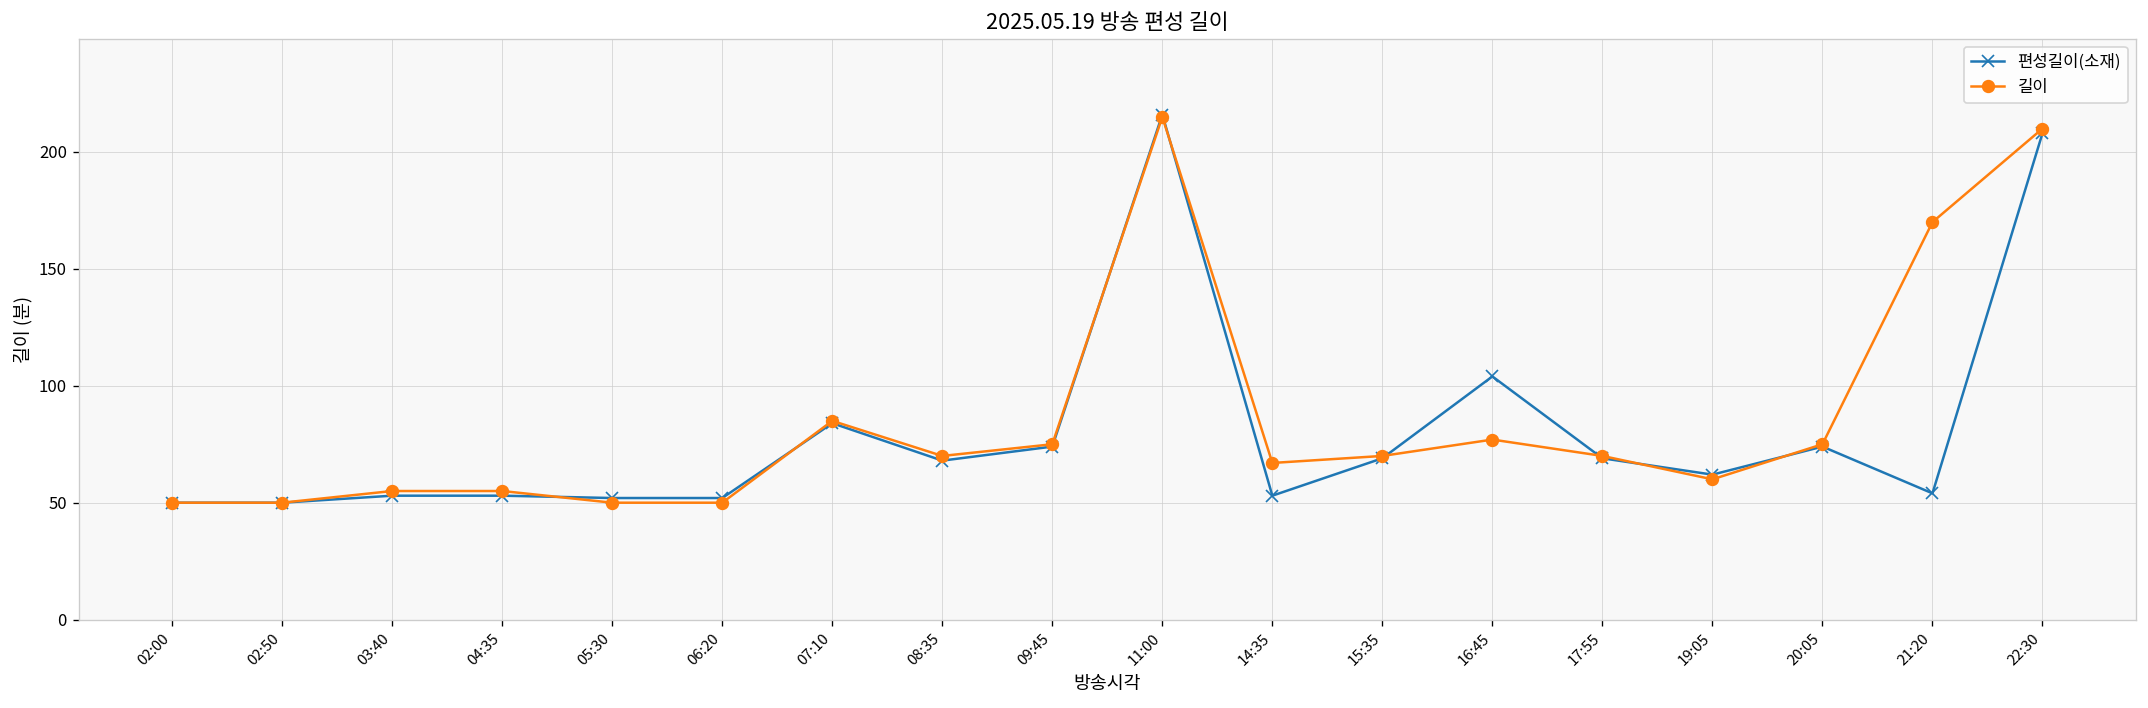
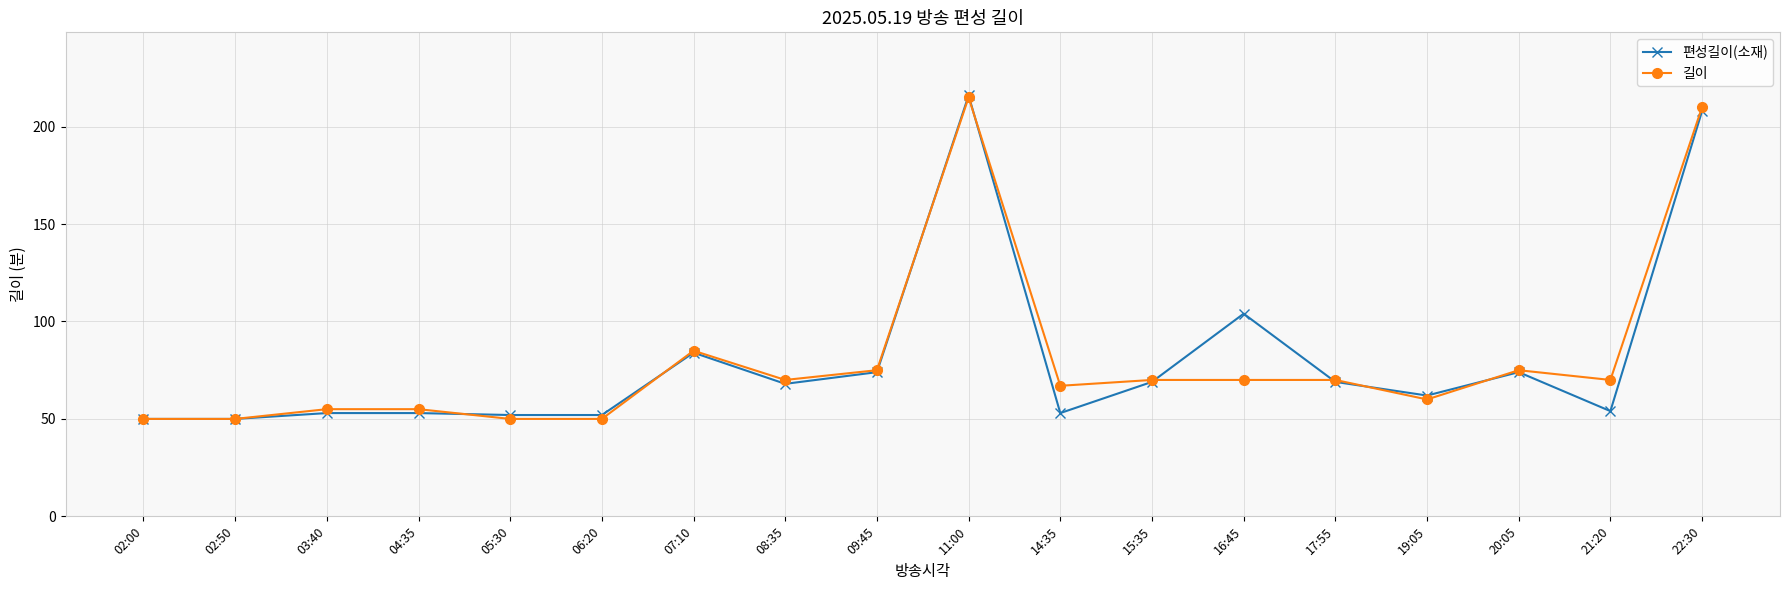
  {
    "편성길이(소재)": {
      "03:40": 53,
      "04:35": 53,
      "05:30": 52,
      "06:20": 52,
      "08:35": 68,
      "14:35": 53,
      "16:45": 104,
      "19:05": 62,
      "21:20": 54,
      "22:30": 208
    },
    "길이": {
      "03:40": 55,
      "04:35": 55,
      "05:30": 50,
      "06:20": 50,
      "08:35": 70,
      "14:35": 67,
-     "16:45": 77,
+     "16:45": 70,
      "19:05": 60,
-     "21:20": 170,
+     "21:20": 70,
      "22:30": 210
    }
  }
